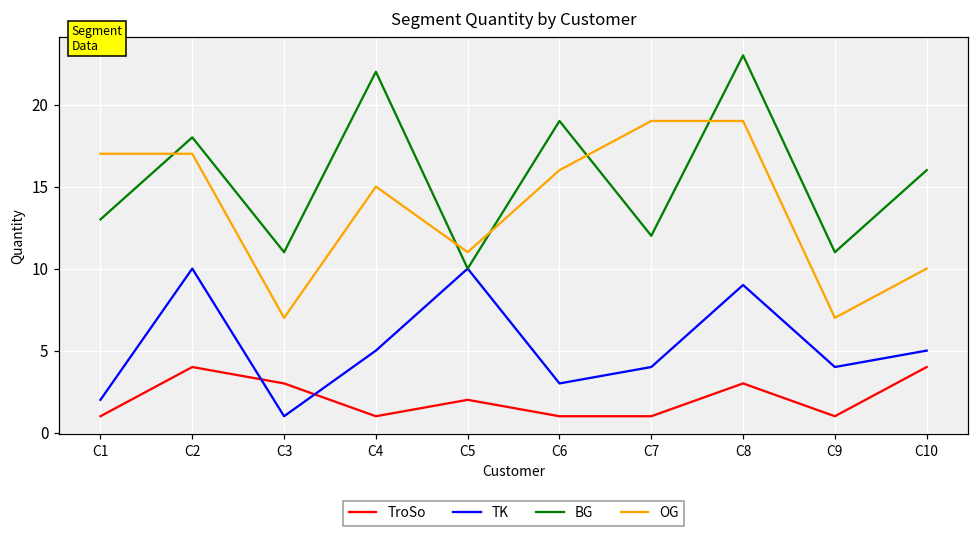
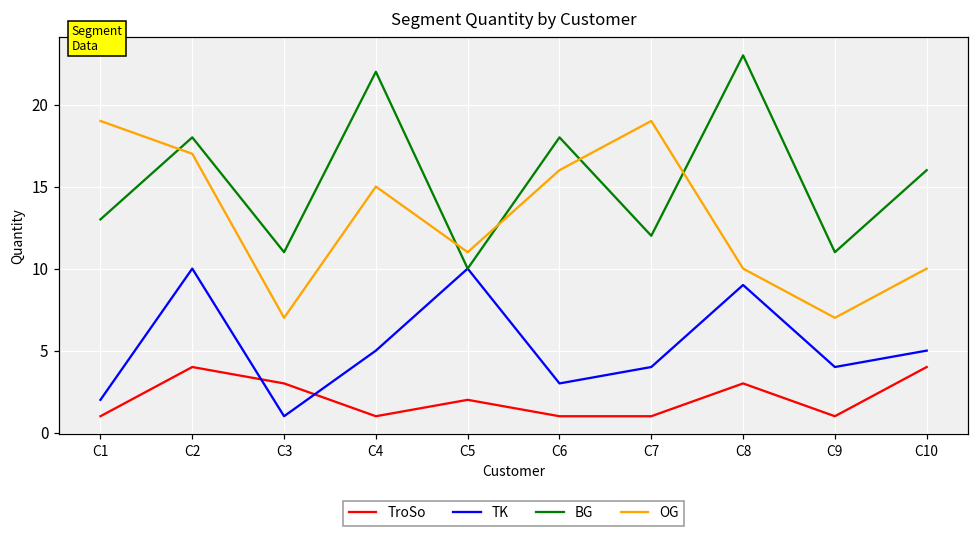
  {
    "TroSo": {
      "C1": 1,
      "C2": 4,
      "C3": 3,
      "C4": 1,
      "C5": 2,
      "C6": 1,
      "C7": 1,
      "C8": 3,
      "C9": 1,
      "C10": 4
    },
    "TK": {
      "C1": 2,
      "C2": 10,
      "C3": 1,
      "C4": 5,
      "C6": 3,
      "C7": 4,
      "C8": 9,
      "C9": 4,
      "C10": 5
    },
    "BG": {
      "C1": 13,
      "C2": 18,
      "C3": 11,
      "C4": 22,
-     "C6": 19,
+     "C6": 18,
      "C7": 12,
      "C8": 23,
      "C9": 11,
      "C10": 16
    },
    "OG": {
-     "C1": 17,
+     "C1": 19,
      "C2": 17,
      "C3": 7,
      "C4": 15,
      "C5": 11,
      "C6": 16,
      "C7": 19,
-     "C8": 19,
+     "C8": 10,
      "C9": 7,
      "C10": 10
    }
  }
